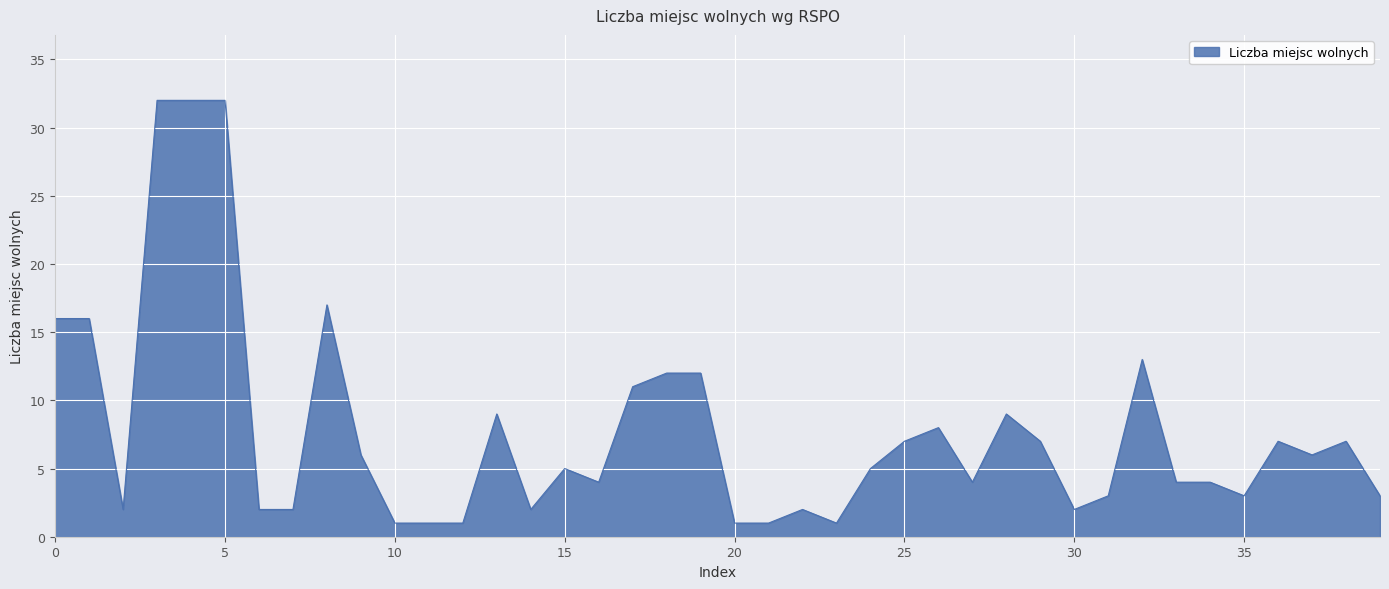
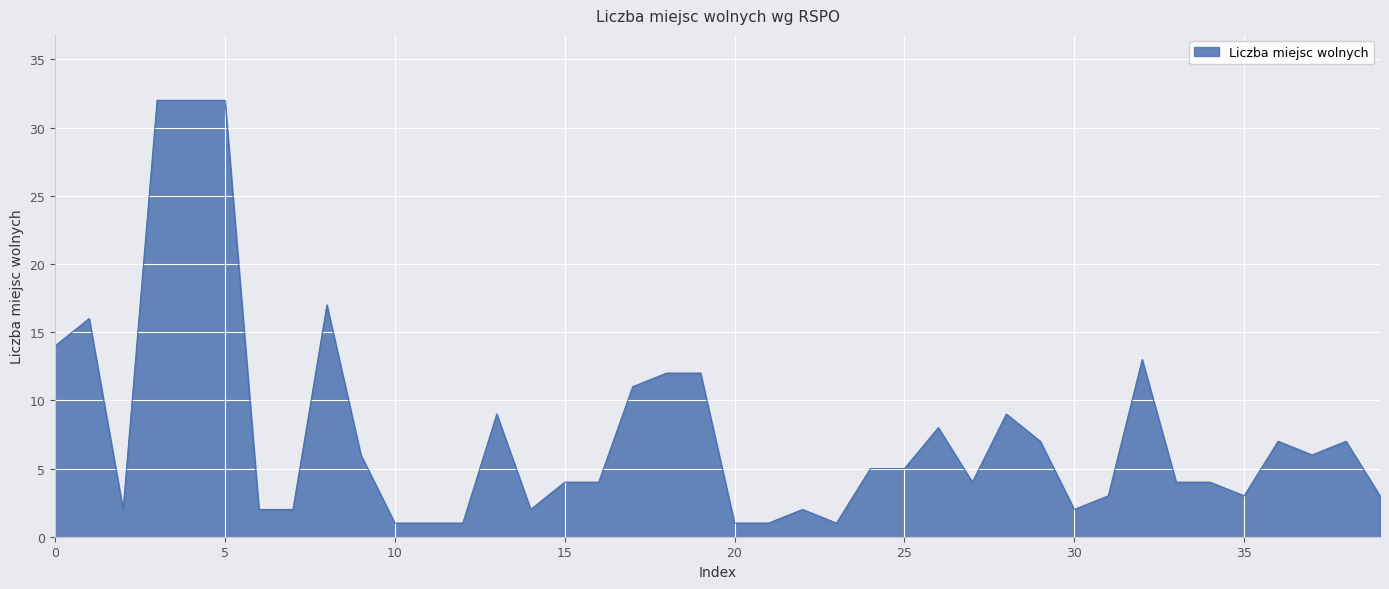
  {
-   "0": 16,
+   "0": 14,
    "5": 32,
    "10": 1,
-   "15": 5,
+   "15": 4,
    "20": 1,
-   "25": 7,
+   "25": 5,
    "30": 2,
    "35": 3
  }
